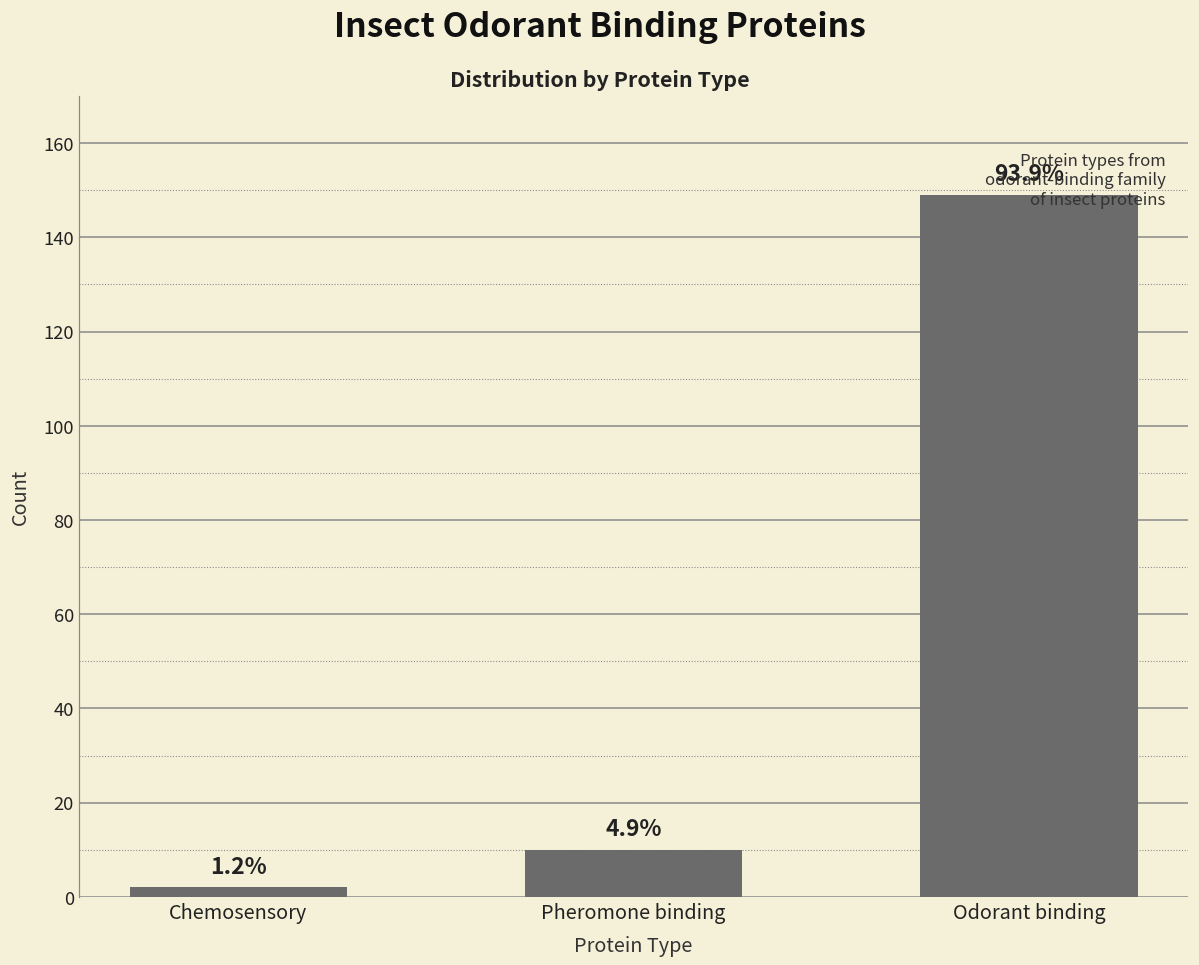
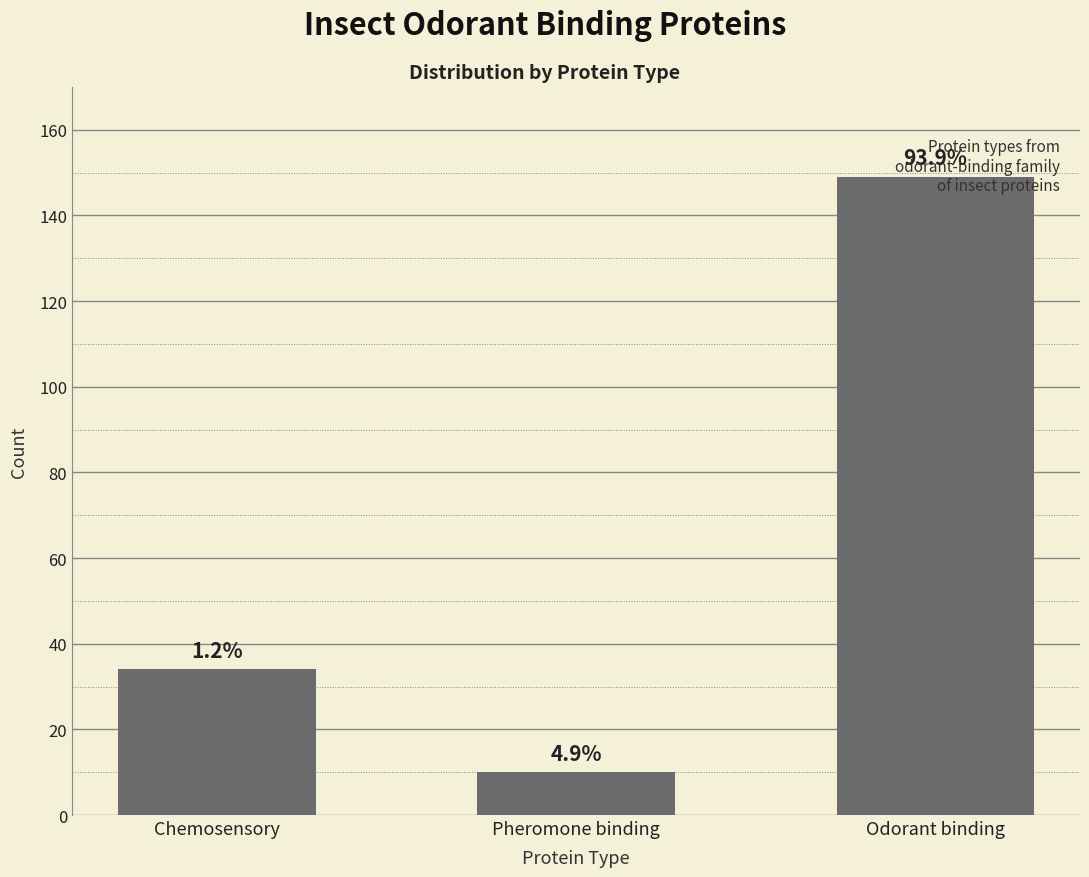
  {
-   "Chemosensory": 2
+   "Chemosensory": 34
  }
